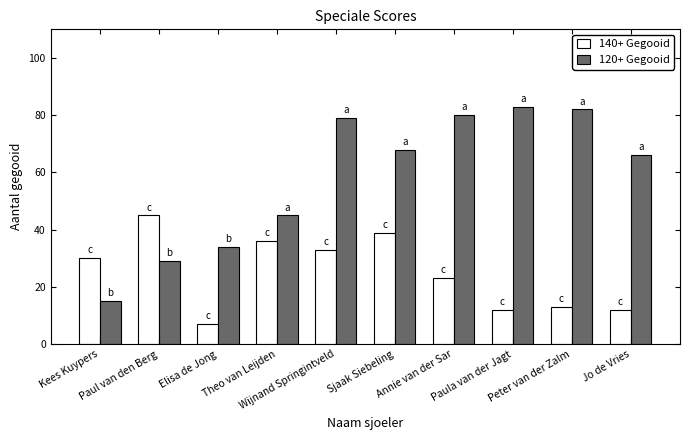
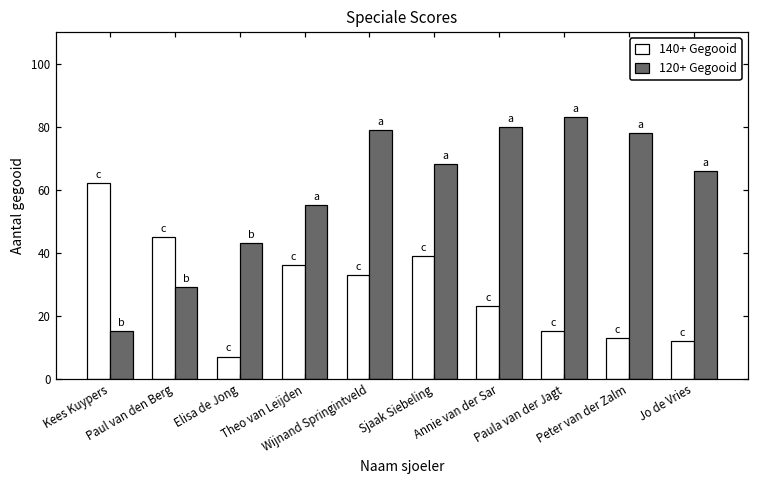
  {
    "140+ Gegooid": {
-     "Kees Kuypers": 30,
+     "Kees Kuypers": 62,
      "Paul van den Berg": 45,
      "Elisa de Jong": 7,
      "Theo van Leijden": 36,
      "Wijnand Springintveld": 33,
      "Sjaak Siebeling": 39,
      "Annie van der Sar": 23,
-     "Paula van der Jagt": 12,
+     "Paula van der Jagt": 15,
      "Peter van der Zalm": 13,
      "Jo de Vries": 12
    },
    "120+ Gegooid": {
      "Kees Kuypers": 15,
      "Paul van den Berg": 29,
-     "Elisa de Jong": 34,
-     "Theo van Leijden": 45,
+     "Elisa de Jong": 43,
+     "Theo van Leijden": 55,
      "Wijnand Springintveld": 79,
      "Sjaak Siebeling": 68,
      "Annie van der Sar": 80,
      "Paula van der Jagt": 83,
-     "Peter van der Zalm": 82,
+     "Peter van der Zalm": 78,
      "Jo de Vries": 66
    }
  }
